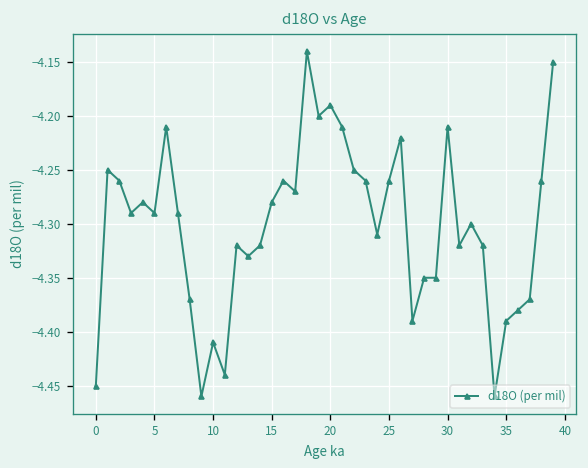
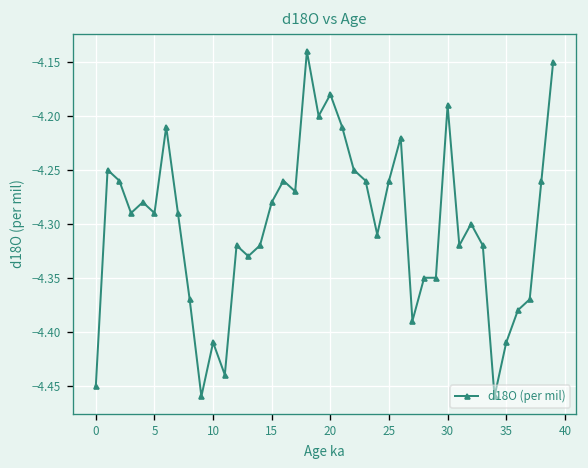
  {
    "0": -4.45,
    "5": -4.29,
    "10": -4.41,
    "15": -4.28,
-   "20": -4.19,
+   "20": -4.18,
    "25": -4.26,
-   "30": -4.21,
-   "35": -4.39
+   "30": -4.19,
+   "35": -4.41
  }
